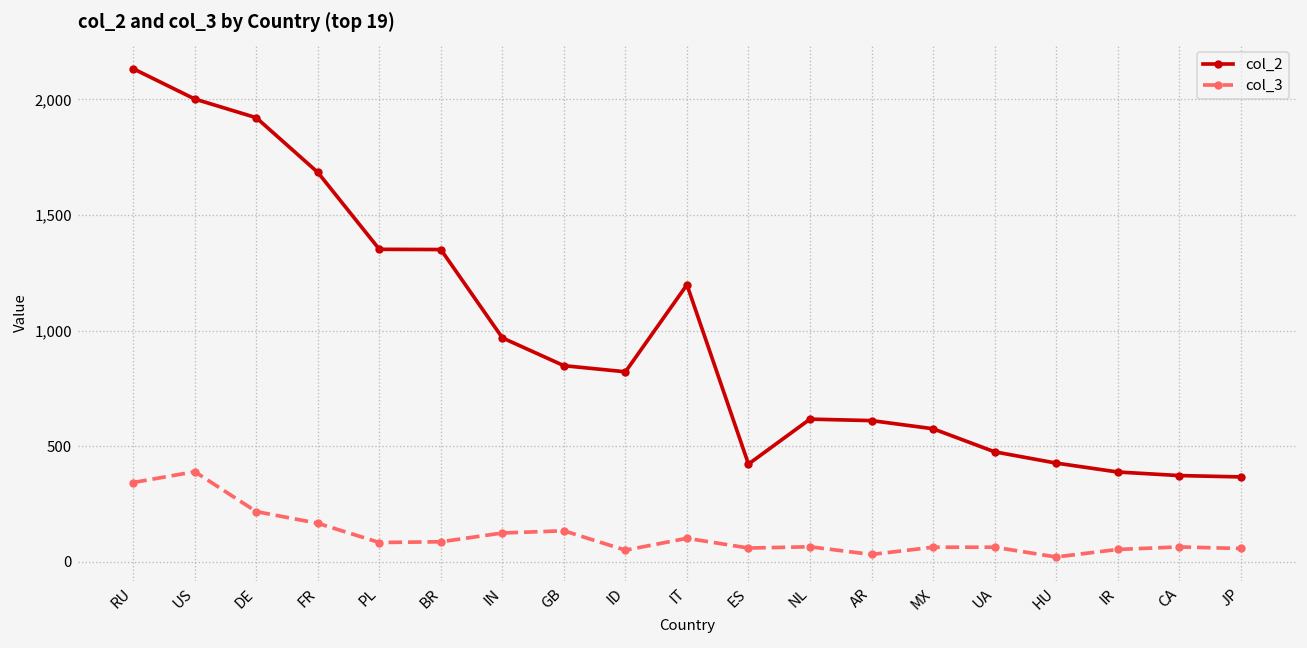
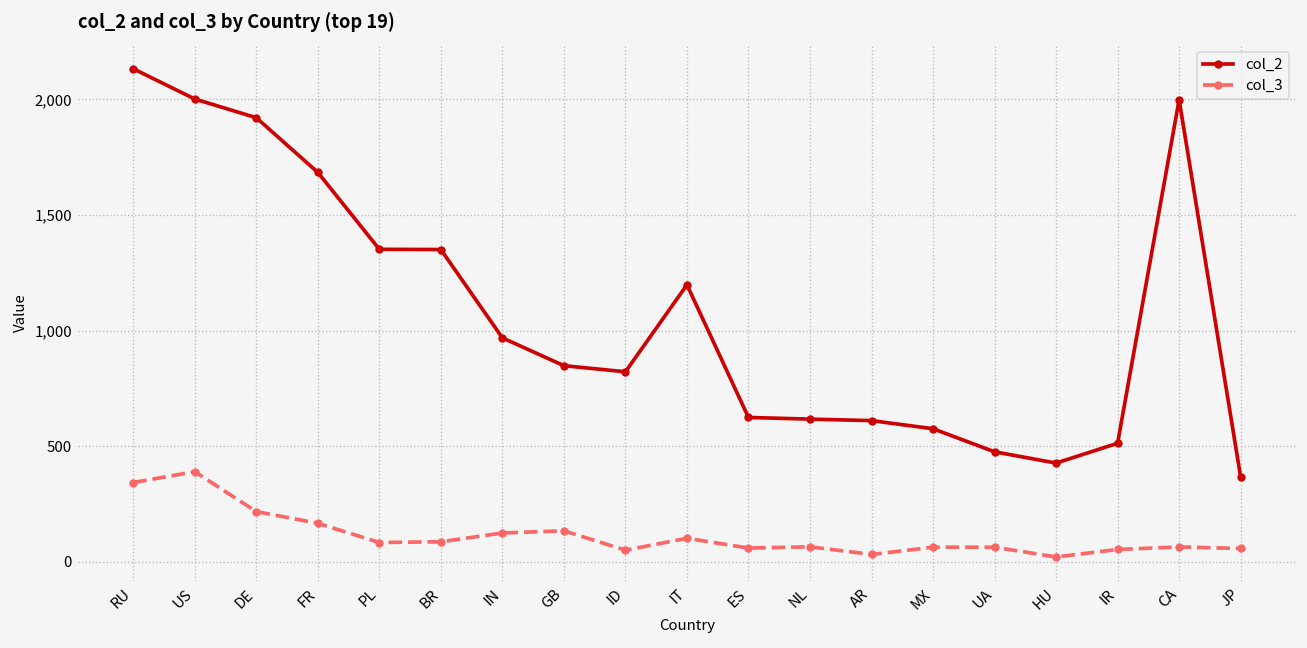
  {
    "col_2": {
      "RU": "2,130",
      "US": "2,000",
      "DE": "1,920",
      "FR": "1,680",
      "PL": "1,350",
      "BR": "1,350",
      "IN": "970",
      "GB": "850",
      "ID": "820",
      "IT": "1,200",
-     "ES": "420",
+     "ES": "620",
      "NL": "620",
      "AR": "610",
      "MX": "570",
      "UA": "480",
      "HU": "430",
-     "IR": "390",
-     "CA": "370",
+     "IR": "510",
+     "CA": "2,000",
      "JP": "370"
    },
    "col_3": {
      "RU": "340",
      "US": "390",
      "DE": "220",
      "FR": "170",
      "PL": "80",
      "BR": "90",
      "IN": "120",
      "GB": "130",
      "ID": "50",
      "IT": "100",
      "ES": "60",
      "NL": "60",
      "AR": "30",
      "MX": "60",
      "UA": "60",
      "HU": "20",
      "IR": "50",
      "CA": "60",
      "JP": "60"
    }
  }
